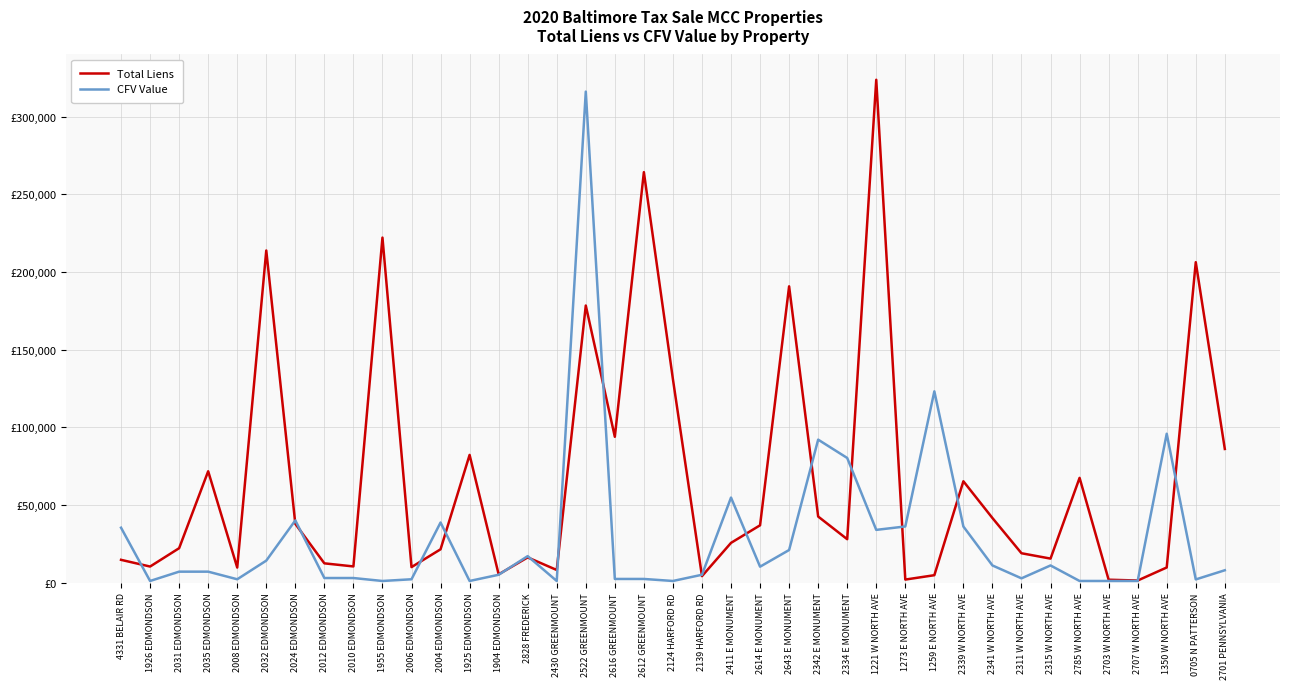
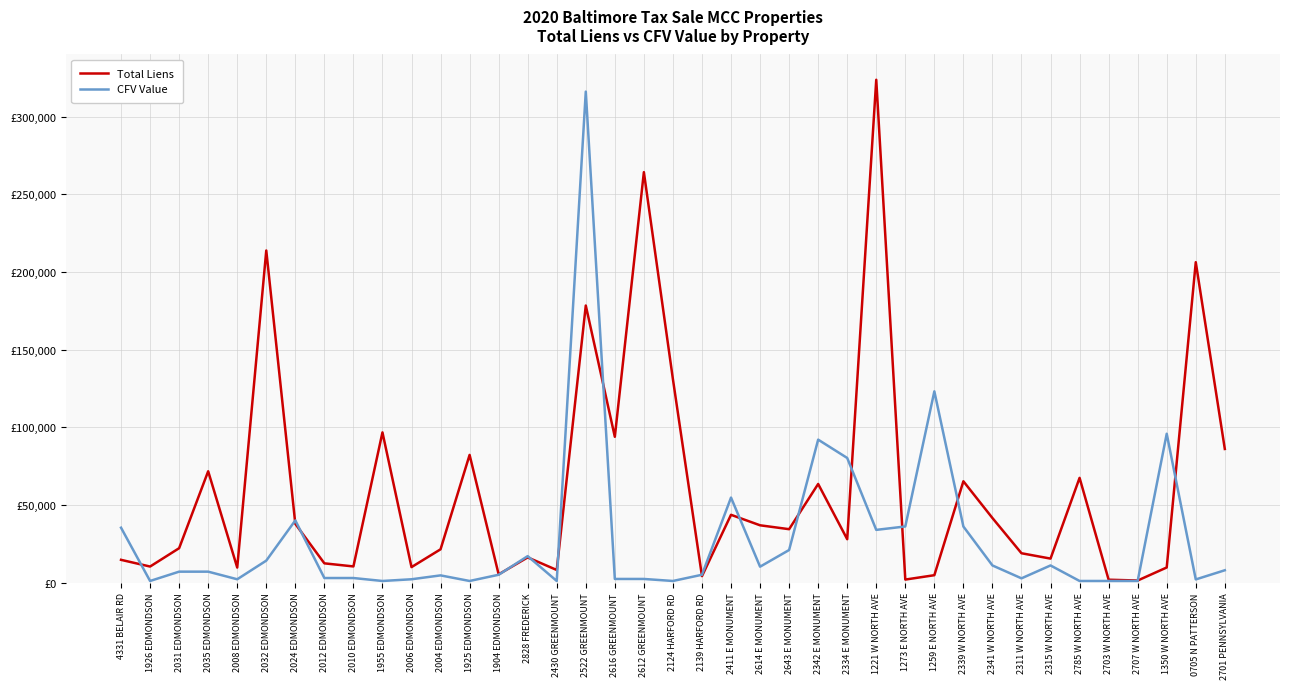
  {
    "Total Liens": {
      "4331 BELAIR RD": "£15,000",
      "1926 EDMONDSON": "£10,000",
      "2031 EDMONDSON": "£22,000",
      "2035 EDMONDSON": "£72,000",
      "2008 EDMONDSON": "£10,000",
      "2032 EDMONDSON": "£214,000",
      "2024 EDMONDSON": "£38,000",
      "2012 EDMONDSON": "£12,000",
      "2010 EDMONDSON": "£10,000",
-     "1955 EDMONDSON": "£222,000",
+     "1955 EDMONDSON": "£97,000",
      "2006 EDMONDSON": "£10,000",
      "2004 EDMONDSON": "£21,000",
      "1925 EDMONDSON": "£82,000",
      "2430 GREENMOUNT": "£8,000",
      "2522 GREENMOUNT": "£178,000",
      "2616 GREENMOUNT": "£94,000",
      "2612 GREENMOUNT": "£264,000",
      "2124 HARFORD RD": "£131,000",
-     "2411 E MONUMENT": "£26,000",
+     "2411 E MONUMENT": "£44,000",
      "2614 E MONUMENT": "£37,000",
-     "2643 E MONUMENT": "£191,000",
-     "2342 E MONUMENT": "£42,000",
+     "2643 E MONUMENT": "£34,000",
+     "2342 E MONUMENT": "£63,000",
      "2334 E MONUMENT": "£28,000",
      "1221 W NORTH AVE": "£324,000",
      "1273 E NORTH AVE": "£2,000",
      "1259 E NORTH AVE": "£5,000",
      "2339 W NORTH AVE": "£65,000",
      "2341 W NORTH AVE": "£42,000",
      "2311 W NORTH AVE": "£19,000",
      "2315 W NORTH AVE": "£15,000",
      "2785 W NORTH AVE": "£67,000",
      "1350 W NORTH AVE": "£10,000",
      "0705 N PATTERSON": "£206,000",
      "2701 PENNSYLVANIA": "£86,000"
    },
    "CFV Value": {
      "4331 BELAIR RD": "£35,000",
      "1926 EDMONDSON": "£1,000",
      "2031 EDMONDSON": "£7,000",
      "2035 EDMONDSON": "£7,000",
      "2008 EDMONDSON": "£2,000",
      "2032 EDMONDSON": "£14,000",
      "2024 EDMONDSON": "£40,000",
      "2012 EDMONDSON": "£3,000",
      "2010 EDMONDSON": "£3,000",
      "1955 EDMONDSON": "£1,000",
      "2006 EDMONDSON": "£2,000",
-     "2004 EDMONDSON": "£39,000",
+     "2004 EDMONDSON": "£5,000",
      "1925 EDMONDSON": "£1,000",
      "2430 GREENMOUNT": "£1,000",
      "2522 GREENMOUNT": "£316,000",
      "2616 GREENMOUNT": "£2,000",
      "2612 GREENMOUNT": "£2,000",
      "2124 HARFORD RD": "£1,000",
      "2411 E MONUMENT": "£55,000",
      "2614 E MONUMENT": "£10,000",
      "2643 E MONUMENT": "£21,000",
      "2342 E MONUMENT": "£92,000",
      "2334 E MONUMENT": "£80,000",
      "1221 W NORTH AVE": "£34,000",
      "1273 E NORTH AVE": "£36,000",
      "1259 E NORTH AVE": "£123,000",
      "2339 W NORTH AVE": "£36,000",
      "2341 W NORTH AVE": "£11,000",
      "2311 W NORTH AVE": "£3,000",
      "2315 W NORTH AVE": "£11,000",
      "2785 W NORTH AVE": "£1,000",
      "1350 W NORTH AVE": "£96,000",
      "0705 N PATTERSON": "£2,000",
      "2701 PENNSYLVANIA": "£8,000"
    }
  }
